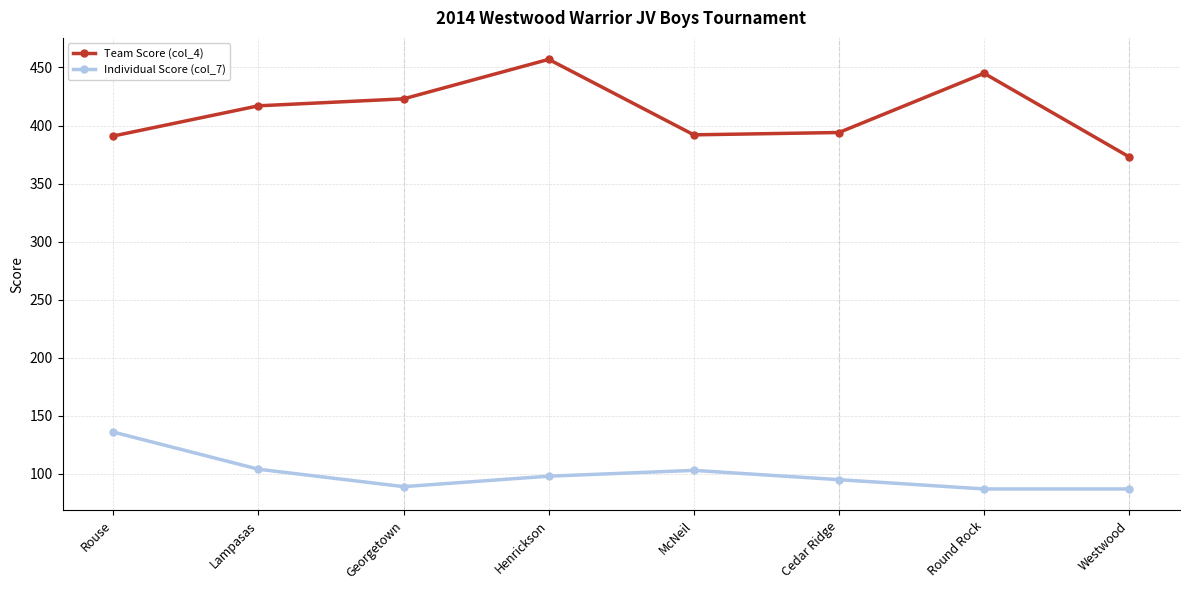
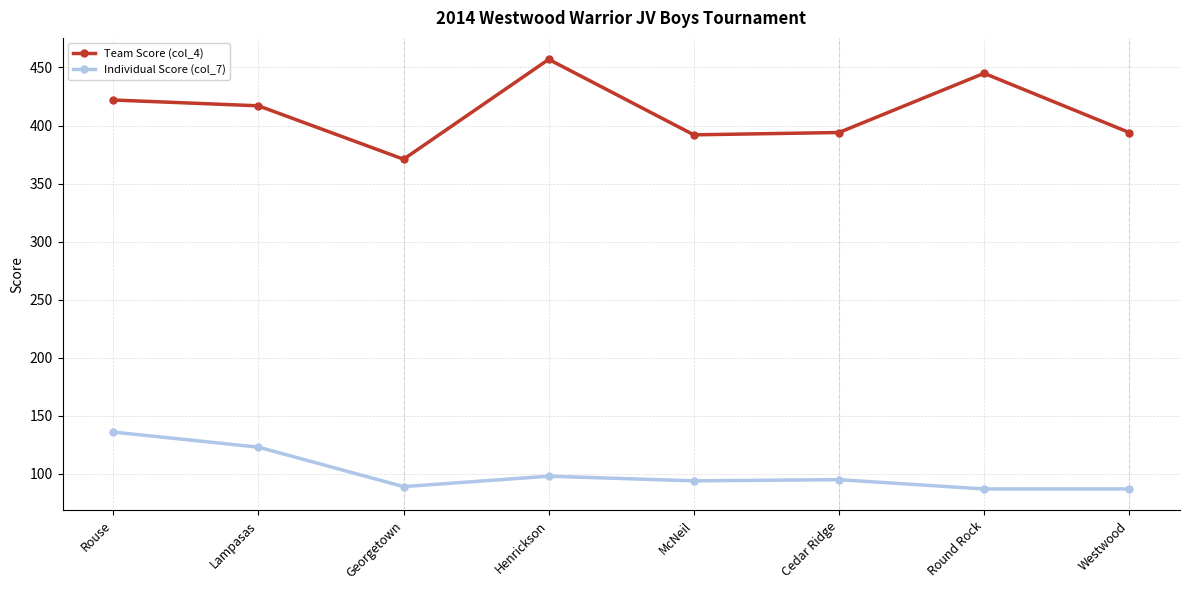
  {
    "Team Score (col_4)": {
-     "Rouse": 391,
+     "Rouse": 422,
      "Lampasas": 417,
-     "Georgetown": 423,
+     "Georgetown": 371,
      "Henrickson": 457,
      "McNeil": 392,
      "Cedar Ridge": 394,
      "Round Rock": 445,
-     "Westwood": 373
+     "Westwood": 394
    },
    "Individual Score (col_7)": {
      "Rouse": 136,
-     "Lampasas": 104,
+     "Lampasas": 123,
      "Georgetown": 89,
      "Henrickson": 98,
-     "McNeil": 103,
+     "McNeil": 94,
      "Cedar Ridge": 95,
      "Round Rock": 87,
      "Westwood": 87
    }
  }
